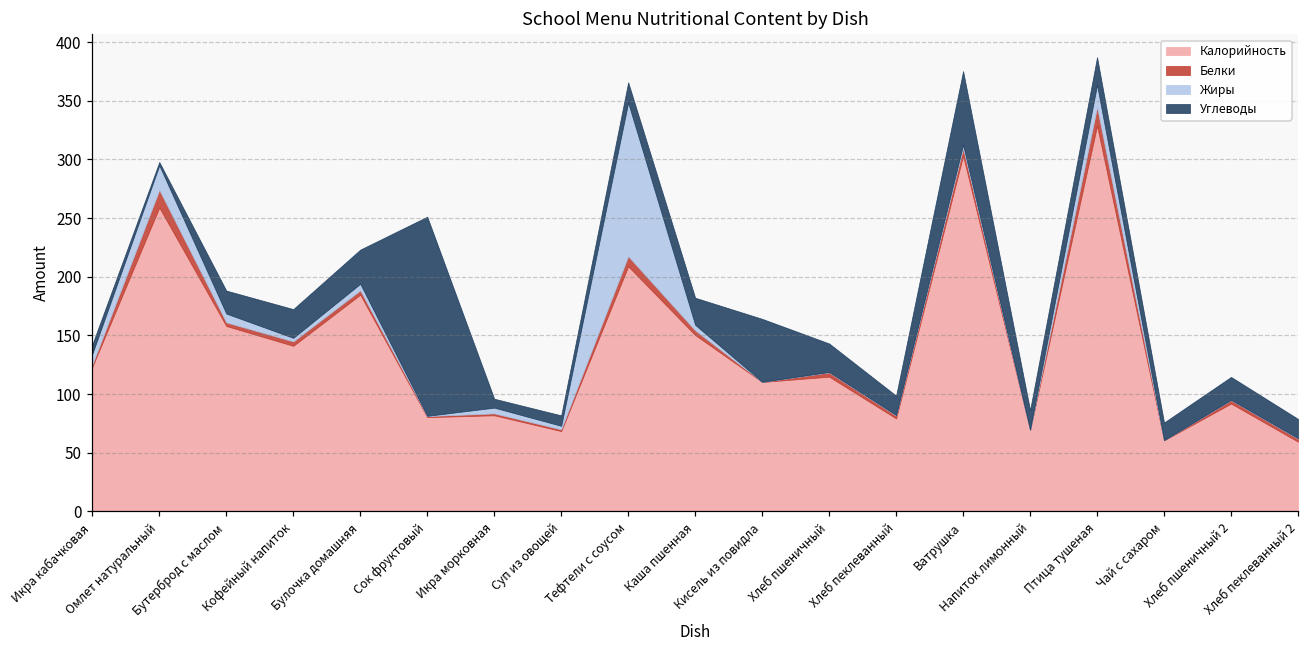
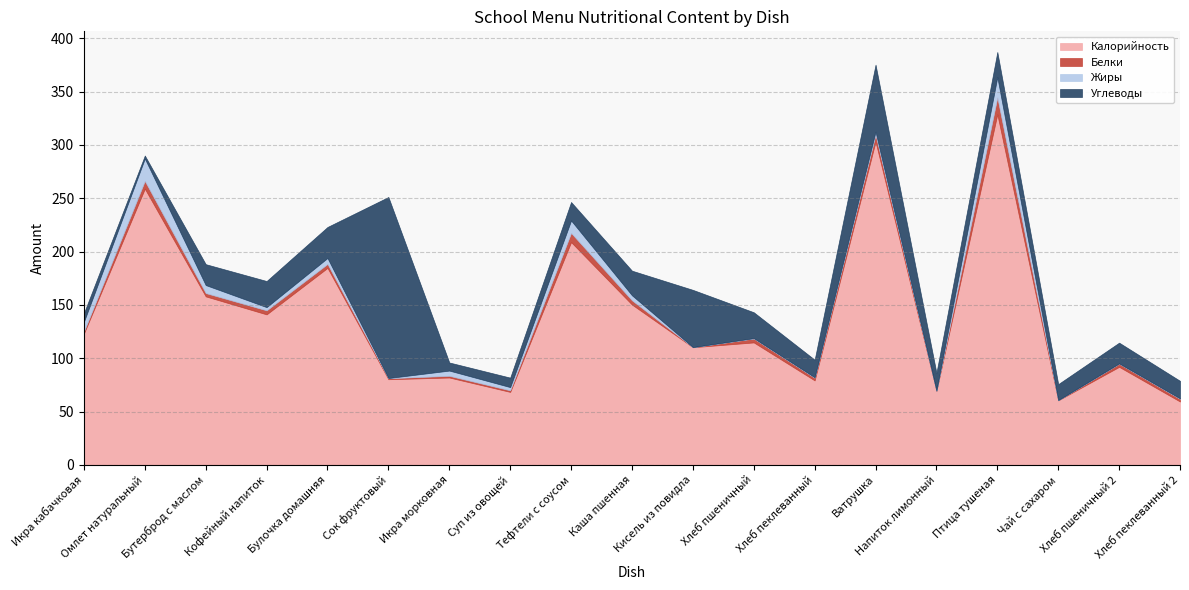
  {
    "Калорийность": {
      "Омлет натуральный": 259,
      "Бутерброд с маслом": 158,
      "Кофейный напиток": 141,
      "Булочка домашняя": 185,
      "Тефтели с соусом": 209,
      "Каша пшенная": 150,
      "Хлеб пшеничный": 115,
      "Хлеб пеклеванный": 79,
      "Ватрушка": 303,
      "Птица тушеная": 329,
      "Хлеб пшеничный 2": 92,
      "Хлеб пеклеванный 2": 59
    },
    "Белки": {
-     "Омлет натуральный": 15,
+     "Омлет натуральный": 7,
      "Бутерброд с маслом": 3,
      "Кофейный напиток": 4,
      "Булочка домашняя": 4,
      "Тефтели с соусом": 9,
      "Каша пшенная": 4,
      "Ватрушка": 6,
      "Птица тушеная": 16
    },
    "Жиры": {
      "Икра кабачковая": 9,
      "Омлет натуральный": 21,
      "Бутерброд с маслом": 8,
      "Кофейный напиток": 3,
      "Булочка домашняя": 6,
      "Икра морковная": 5,
      "Суп из овощей": 3,
-     "Тефтели с соусом": 131,
+     "Тефтели с соусом": 12,
      "Каша пшенная": 5,
      "Ватрушка": 3,
      "Птица тушеная": 19
    },
    "Углеводы": {
      "Икра кабачковая": 8,
      "Омлет натуральный": 3,
      "Бутерброд с маслом": 20,
      "Кофейный напиток": 25,
      "Булочка домашняя": 29,
      "Сок фруктовый": 170,
      "Икра морковная": 8,
      "Суп из овощей": 9,
      "Тефтели с соусом": 17,
      "Каша пшенная": 23,
      "Кисель из повидла": 54,
      "Хлеб пшеничный": 24,
      "Хлеб пеклеванный": 17,
      "Ватрушка": 63,
      "Напиток лимонный": 17,
      "Птица тушеная": 24,
      "Чай с сахаром": 15,
      "Хлеб пшеничный 2": 20,
      "Хлеб пеклеванный 2": 17
    }
  }
